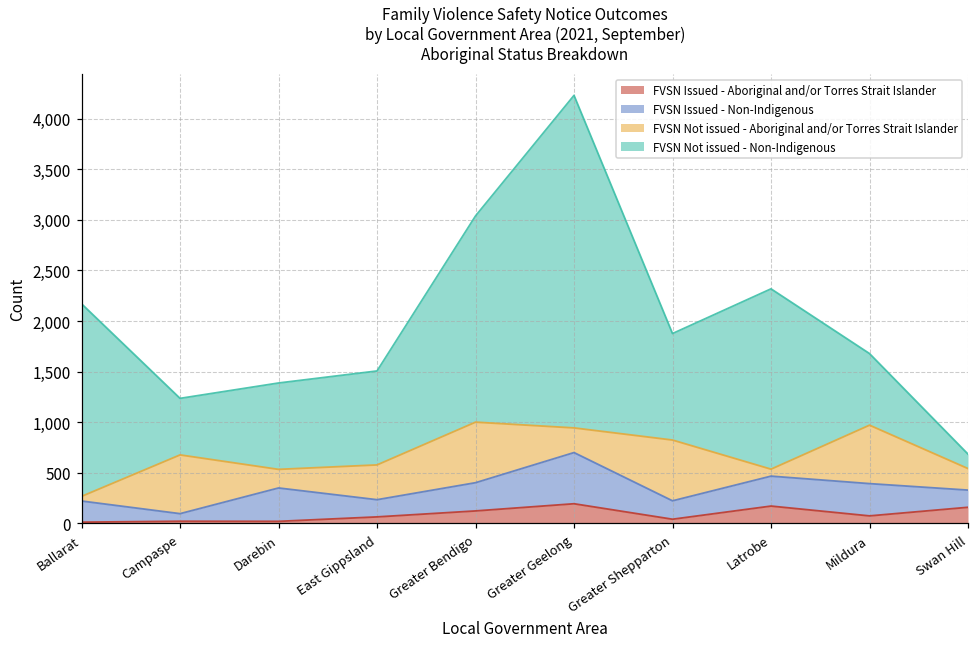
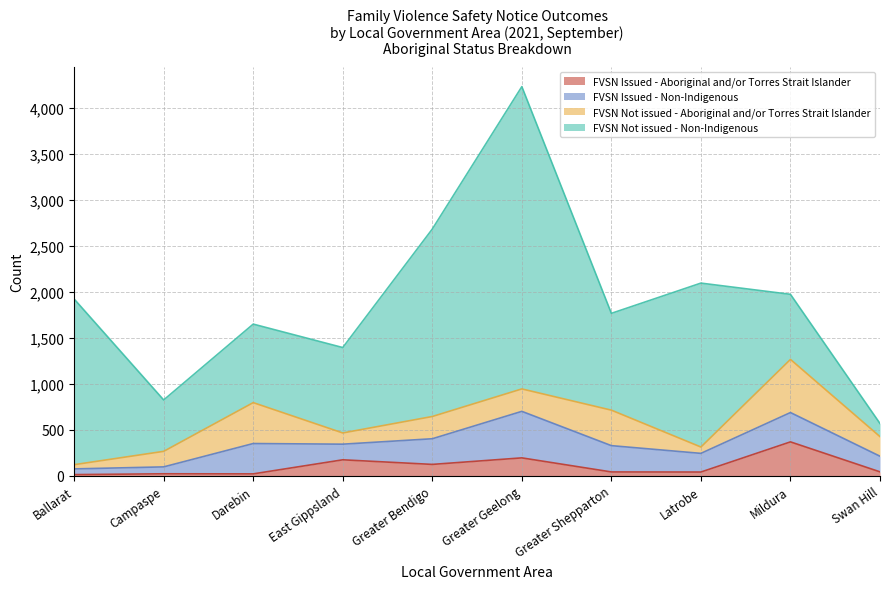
  {
    "FVSN Issued - Aboriginal and/or Torres Strait Islander": {
      "Ballarat": "0",
      "Campaspe": "0",
      "Darebin": "0",
-     "East Gippsland": "100",
+     "East Gippsland": "200",
      "Greater Bendigo": "100",
      "Greater Geelong": "200",
      "Greater Shepparton": "0",
-     "Latrobe": "200",
-     "Mildura": "100",
-     "Swan Hill": "200"
+     "Latrobe": "0",
+     "Mildura": "400",
+     "Swan Hill": "0"
    },
    "FVSN Issued - Non-Indigenous": {
-     "Ballarat": "200",
+     "Ballarat": "100",
      "Campaspe": "100",
      "Darebin": "300",
      "East Gippsland": "200",
      "Greater Bendigo": "300",
      "Greater Geelong": "500",
-     "Greater Shepparton": "200",
-     "Latrobe": "300",
+     "Greater Shepparton": "300",
+     "Latrobe": "200",
      "Mildura": "300",
      "Swan Hill": "200"
    },
    "FVSN Not issued - Aboriginal and/or Torres Strait Islander": {
      "Ballarat": "0",
-     "Campaspe": "600",
-     "Darebin": "200",
-     "East Gippsland": "300",
-     "Greater Bendigo": "600",
+     "Campaspe": "200",
+     "Darebin": "400",
+     "East Gippsland": "100",
+     "Greater Bendigo": "200",
      "Greater Geelong": "200",
-     "Greater Shepparton": "600",
+     "Greater Shepparton": "400",
      "Latrobe": "100",
      "Mildura": "600",
      "Swan Hill": "200"
    },
    "FVSN Not issued - Non-Indigenous": {
-     "Ballarat": "1,900",
+     "Ballarat": "1,800",
      "Campaspe": "600",
      "Darebin": "900",
      "East Gippsland": "900",
      "Greater Bendigo": "2,000",
      "Greater Geelong": "3,300",
      "Greater Shepparton": "1,100",
      "Latrobe": "1,800",
      "Mildura": "700",
      "Swan Hill": "100"
    }
  }
